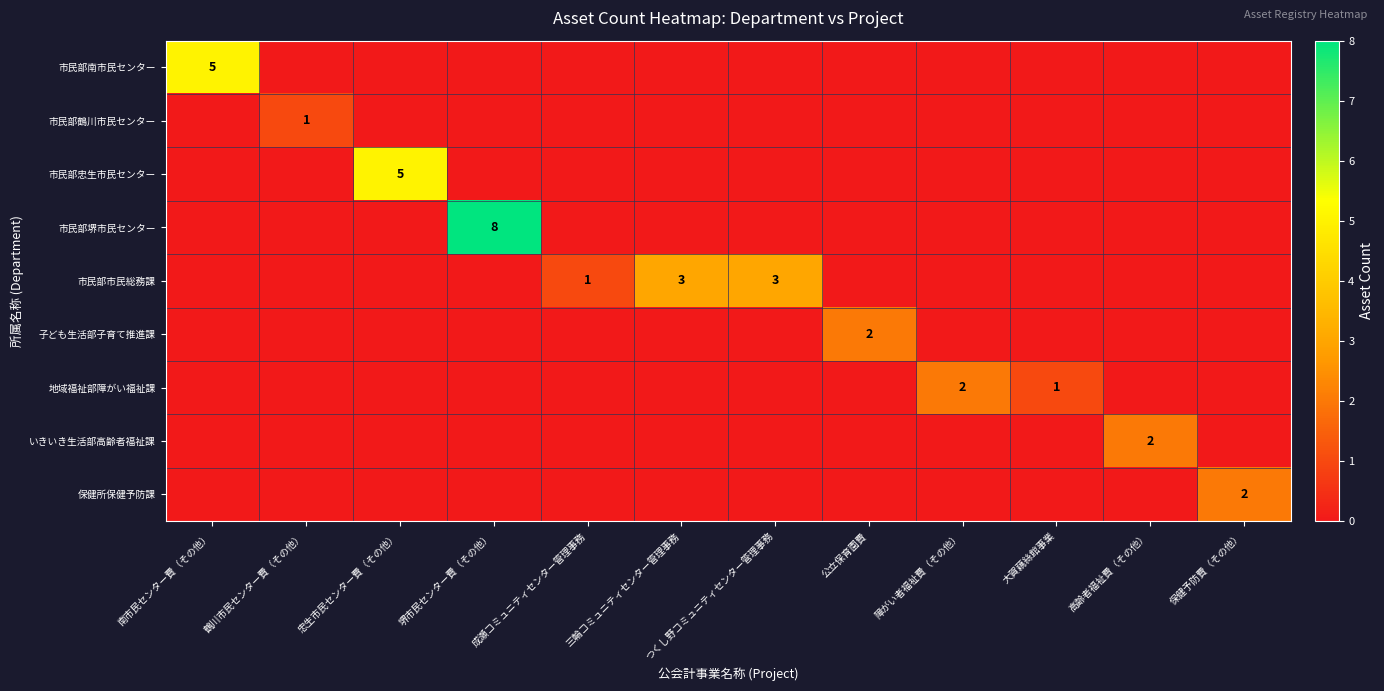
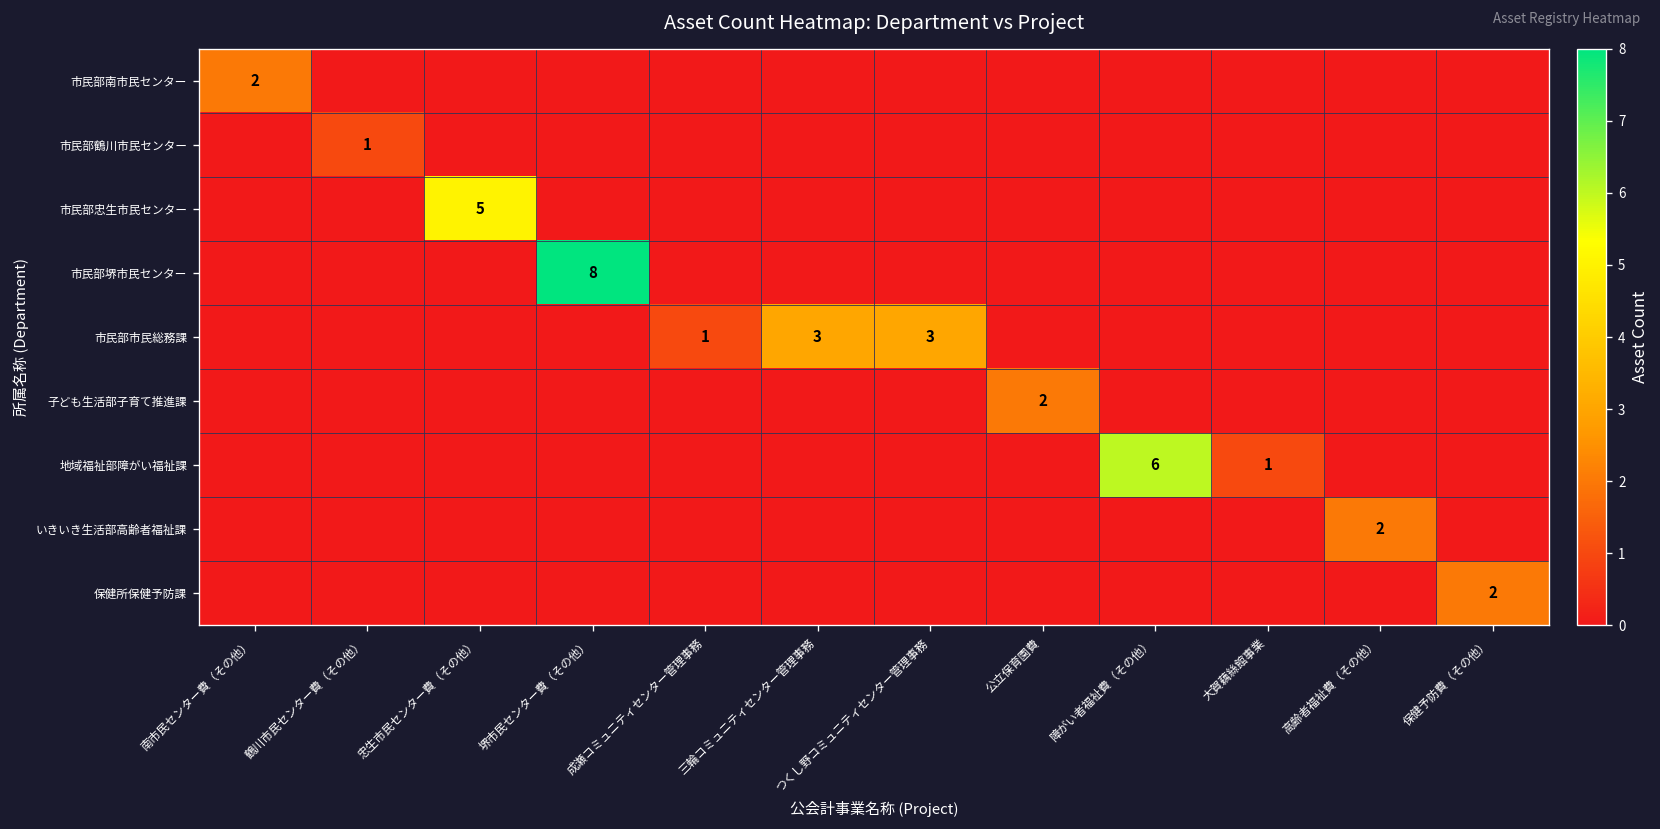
  {
    "市民部南市民センター": {
-     "南市民センター費（その他）": 5
+     "南市民センター費（その他）": 2
    },
    "市民部鶴川市民センター": {
      "鶴川市民センター費（その他）": 1
    },
    "市民部忠生市民センター": {
      "忠生市民センター費（その他）": 5
    },
    "市民部堺市民センター": {
      "堺市民センター費（その他）": 8
    },
    "市民部市民総務課": {
      "成瀬コミュニティセンター管理事務": 1,
      "三輪コミュニティセンター管理事務": 3,
      "つくし野コミュニティセンター管理事務": 3
    },
    "子ども生活部子育て推進課": {
      "公立保育園費": 2
    },
    "地域福祉部障がい福祉課": {
-     "障がい者福祉費（その他）": 2,
+     "障がい者福祉費（その他）": 6,
      "大賀藕絲館事業": 1
    },
    "いきいき生活部高齢者福祉課": {
      "高齢者福祉費（その他）": 2
    },
    "保健所保健予防課": {
      "保健予防費（その他）": 2
    }
  }
